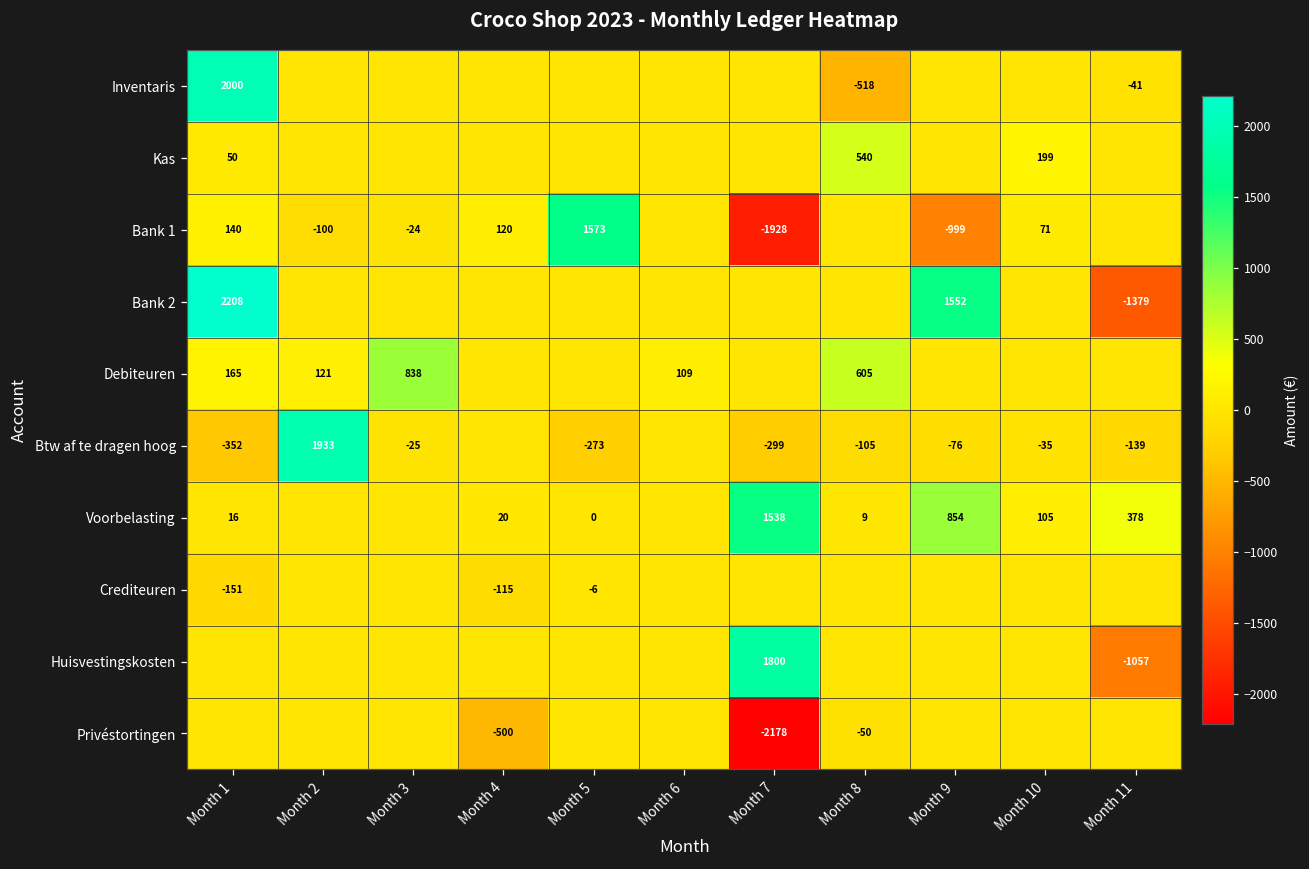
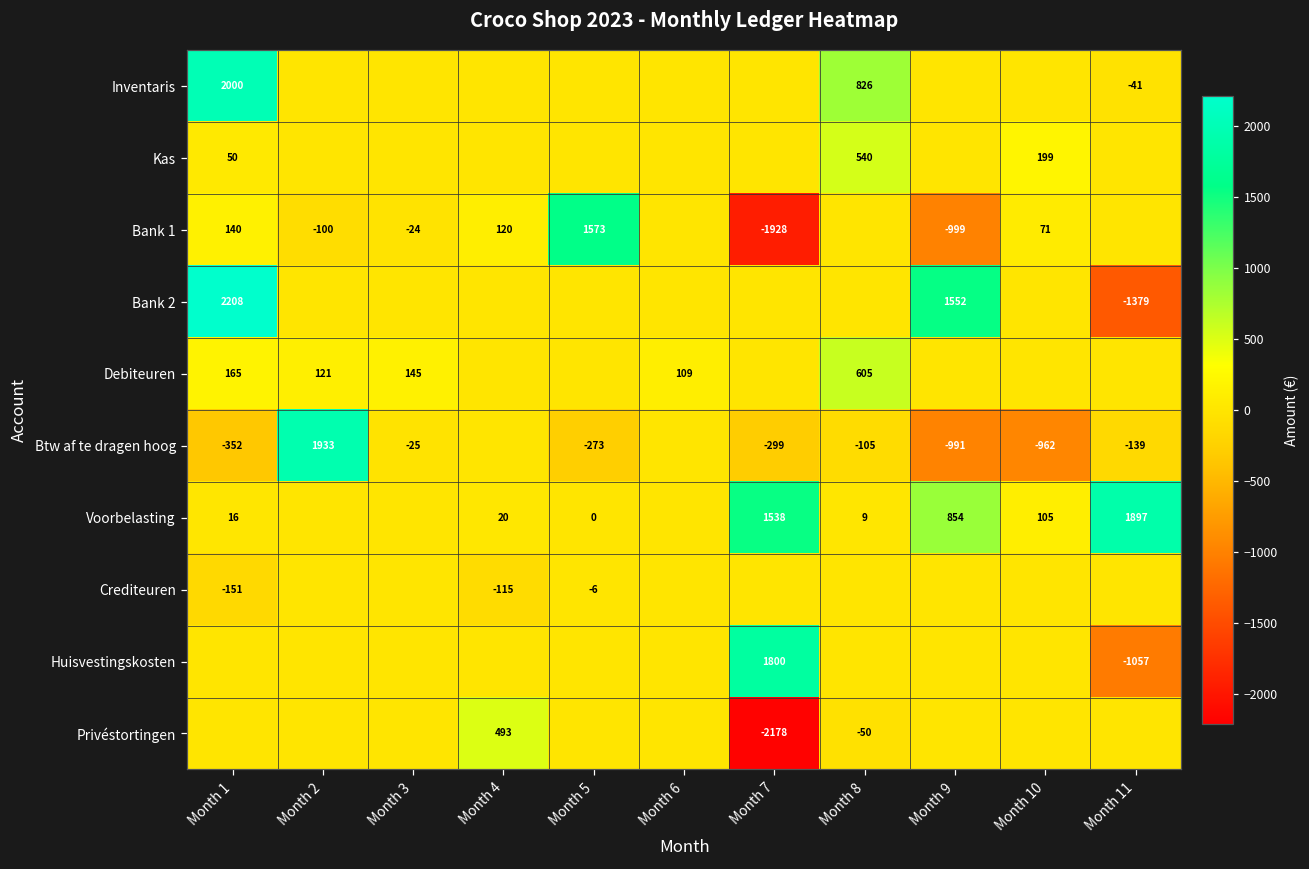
  {
    "Inventaris": {
      "Month 1": 2000,
-     "Month 8": -518,
+     "Month 8": 826,
      "Month 11": -41
    },
    "Kas": {
      "Month 1": 50,
      "Month 8": 540,
      "Month 10": 199
    },
    "Bank 1": {
      "Month 1": 140,
      "Month 2": -100,
      "Month 3": -24,
      "Month 4": 120,
      "Month 5": 1573,
      "Month 7": -1928,
      "Month 9": -999,
      "Month 10": 71
    },
    "Bank 2": {
      "Month 1": 2208,
      "Month 9": 1552,
      "Month 11": -1379
    },
    "Debiteuren": {
      "Month 1": 165,
      "Month 2": 121,
-     "Month 3": 838,
+     "Month 3": 145,
      "Month 6": 109,
      "Month 8": 605
    },
    "Btw af te dragen hoog": {
      "Month 1": -352,
      "Month 2": 1933,
      "Month 3": -25,
      "Month 5": -273,
      "Month 7": -299,
      "Month 8": -105,
-     "Month 9": -76,
-     "Month 10": -35,
+     "Month 9": -991,
+     "Month 10": -962,
      "Month 11": -139
    },
    "Voorbelasting": {
      "Month 1": 16,
      "Month 4": 20,
      "Month 5": 0,
      "Month 7": 1538,
      "Month 8": 9,
      "Month 9": 854,
      "Month 10": 105,
-     "Month 11": 378
+     "Month 11": 1897
    },
    "Crediteuren": {
      "Month 1": -151,
      "Month 4": -115,
      "Month 5": -6
    },
    "Huisvestingskosten": {
      "Month 7": 1800,
      "Month 11": -1057
    },
    "Privéstortingen": {
-     "Month 4": -500,
+     "Month 4": 493,
      "Month 7": -2178,
      "Month 8": -50
    }
  }
